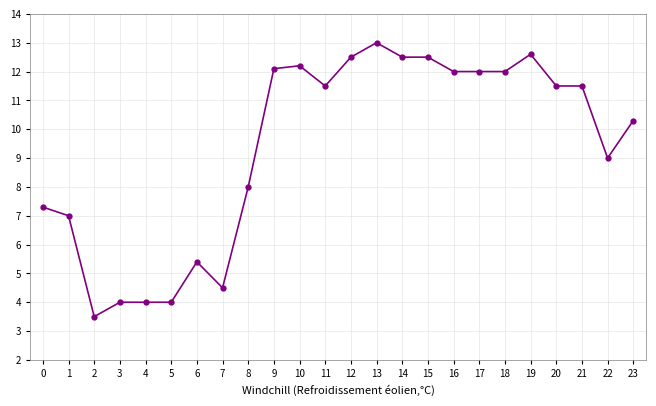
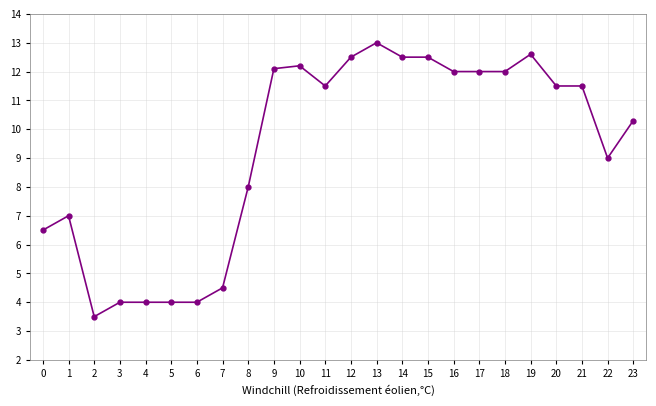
  {
-   "0": 7.3,
+   "0": 6.5,
    "1": 7.0,
    "2": 3.5,
    "3": 4.0,
    "4": 4.0,
    "5": 4.0,
-   "6": 5.4,
+   "6": 4.0,
    "7": 4.5,
    "8": 8.0,
    "9": 12.1,
    "10": 12.2,
    "11": 11.5,
    "12": 12.5,
    "13": 13.0,
    "14": 12.5,
    "15": 12.5,
    "16": 12.0,
    "17": 12.0,
    "18": 12.0,
    "19": 12.6,
    "20": 11.5,
    "21": 11.5,
    "22": 9.0,
    "23": 10.3
  }
